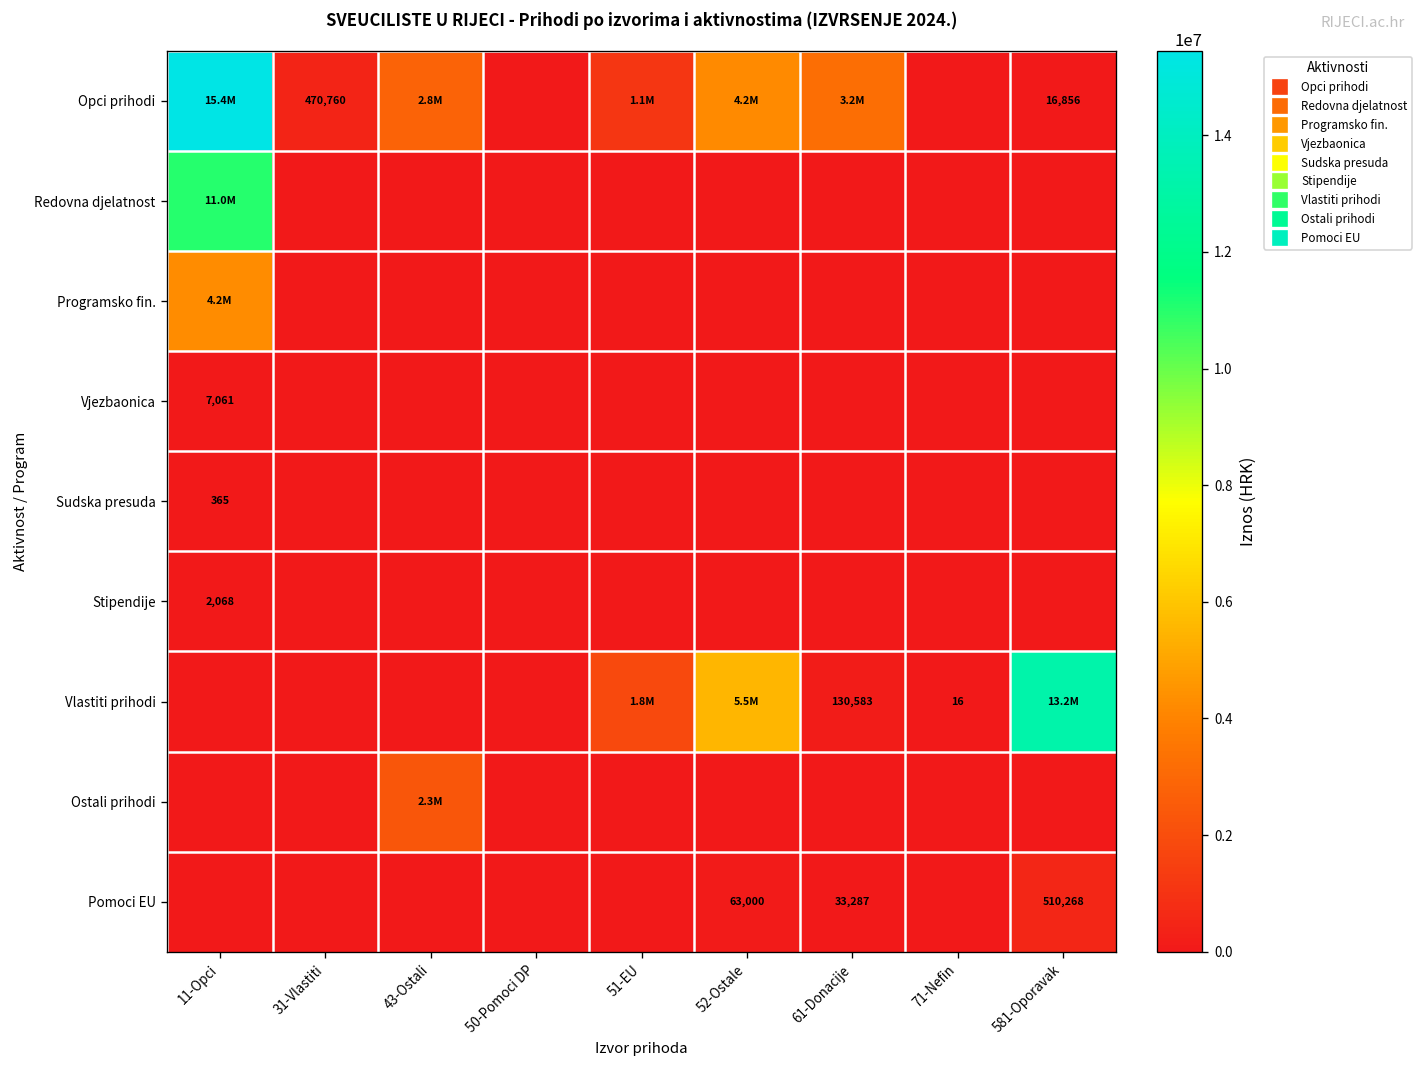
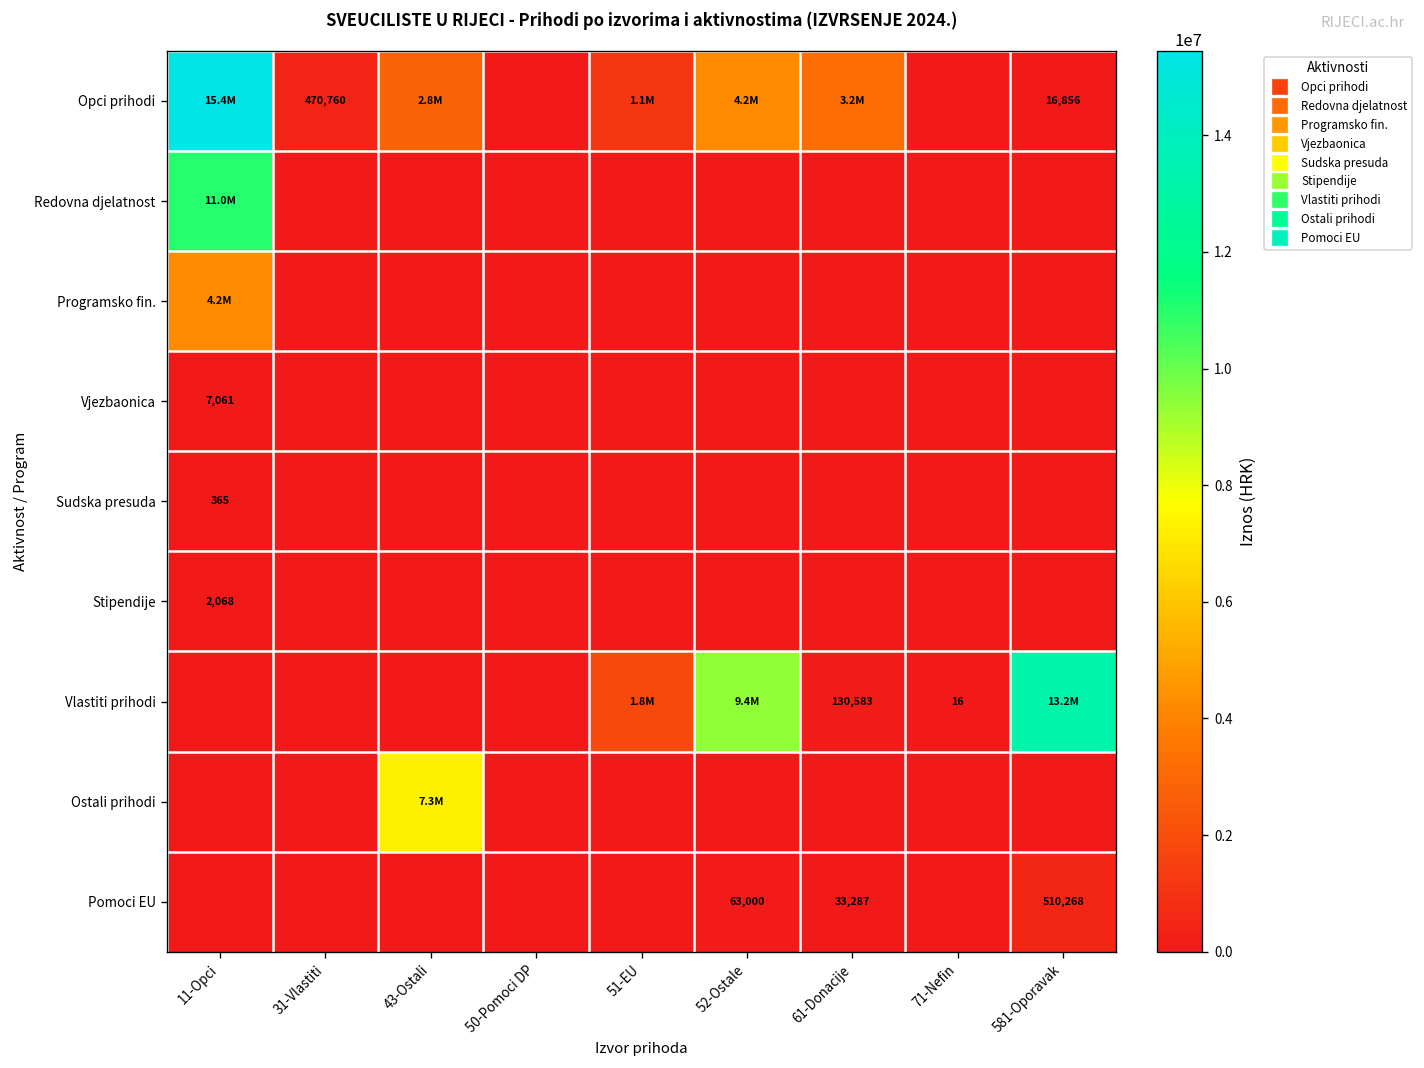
  {
    "Opci prihodi": {
      "11-Opci": "15.4M",
      "31-Vlastiti": "470,760",
      "43-Ostali": "2.8M",
      "51-EU": "1.1M",
      "52-Ostale": "4.2M",
      "61-Donacije": "3.2M",
      "581-Oporavak": "16,856"
    },
    "Redovna djelatnost": {
      "11-Opci": "11.0M"
    },
    "Programsko fin.": {
      "11-Opci": "4.2M"
    },
    "Vjezbaonica": {
      "11-Opci": "7,061"
    },
    "Sudska presuda": {
      "11-Opci": "365"
    },
    "Stipendije": {
      "11-Opci": "2,068"
    },
    "Vlastiti prihodi": {
      "51-EU": "1.8M",
-     "52-Ostale": "5.5M",
+     "52-Ostale": "9.4M",
      "61-Donacije": "130,583",
      "71-Nefin": "16",
      "581-Oporavak": "13.2M"
    },
    "Ostali prihodi": {
-     "43-Ostali": "2.3M"
+     "43-Ostali": "7.3M"
    },
    "Pomoci EU": {
      "52-Ostale": "63,000",
      "61-Donacije": "33,287",
      "581-Oporavak": "510,268"
    }
  }
